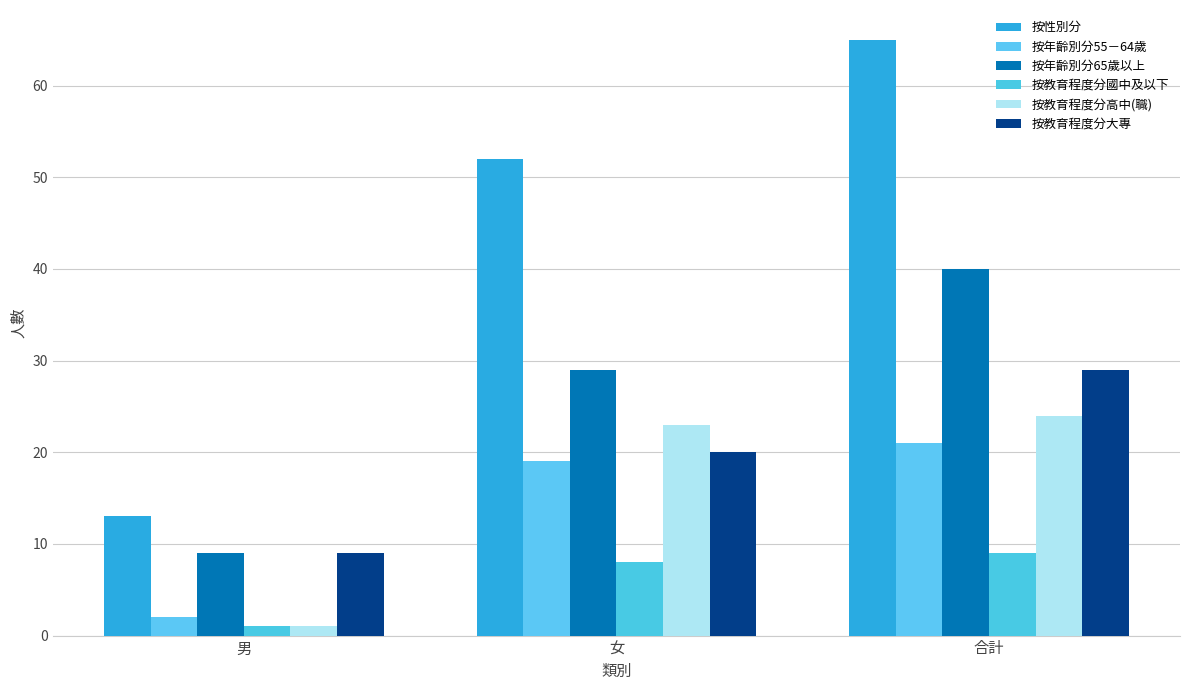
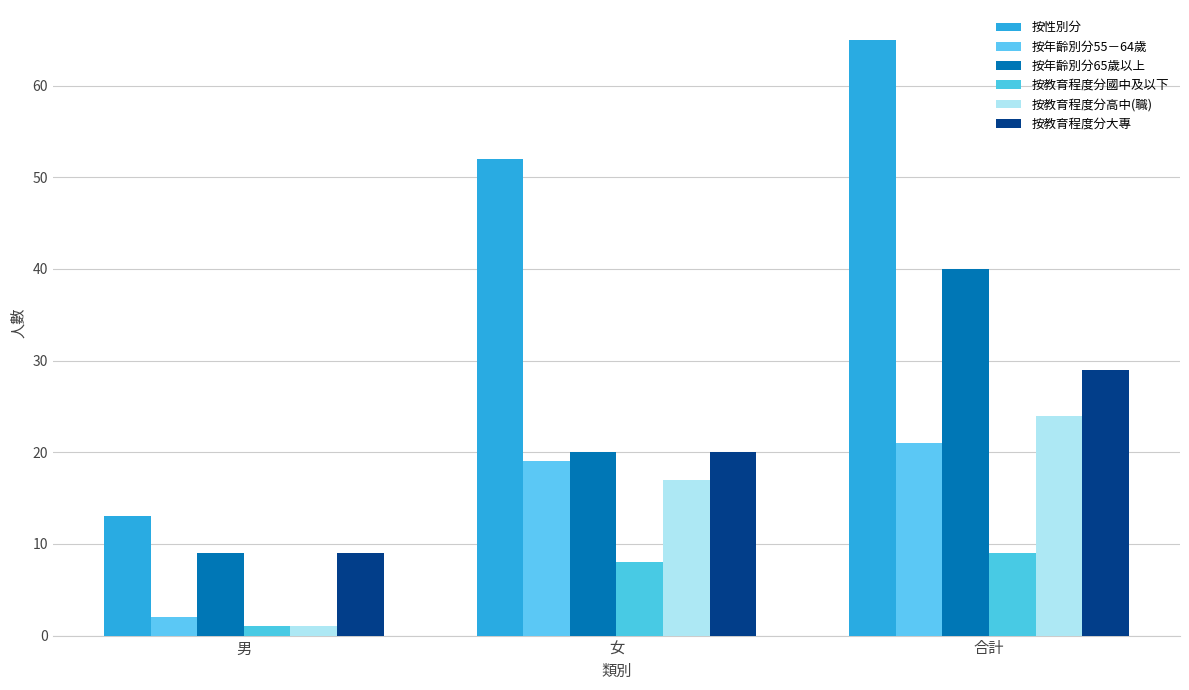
  {
    "按年齡別分65歲以上": {
      "男": 9,
-     "女": 29,
+     "女": 20,
      "合計": 40
    },
    "按教育程度分高中(職)": {
      "男": 1,
-     "女": 23,
+     "女": 17,
      "合計": 24
    },
    "按教育程度分大專": {
      "男": 9,
      "女": 20,
      "合計": 29
    }
  }
